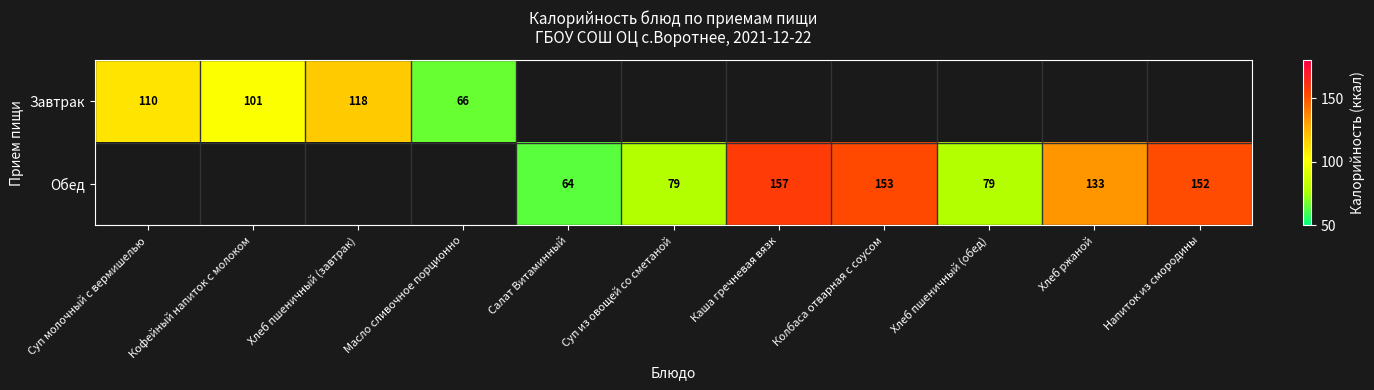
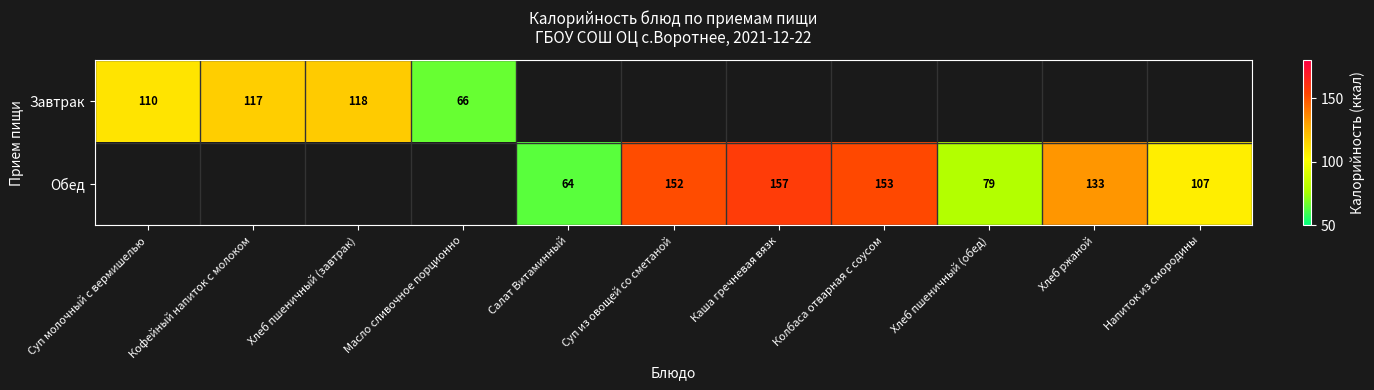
  {
    "Завтрак": {
      "Суп молочный с вермишелью": 110,
-     "Кофейный напиток с молоком": 101,
+     "Кофейный напиток с молоком": 117,
      "Хлеб пшеничный (завтрак)": 118,
      "Масло сливочное порционно": 66
    },
    "Обед": {
      "Салат Витаминный": 64,
-     "Суп из овощей со сметаной": 79,
+     "Суп из овощей со сметаной": 152,
      "Каша гречневая вязк": 157,
      "Колбаса отварная с соусом": 153,
      "Хлеб пшеничный (обед)": 79,
      "Хлеб ржаной": 133,
-     "Напиток из смородины": 152
+     "Напиток из смородины": 107
    }
  }
